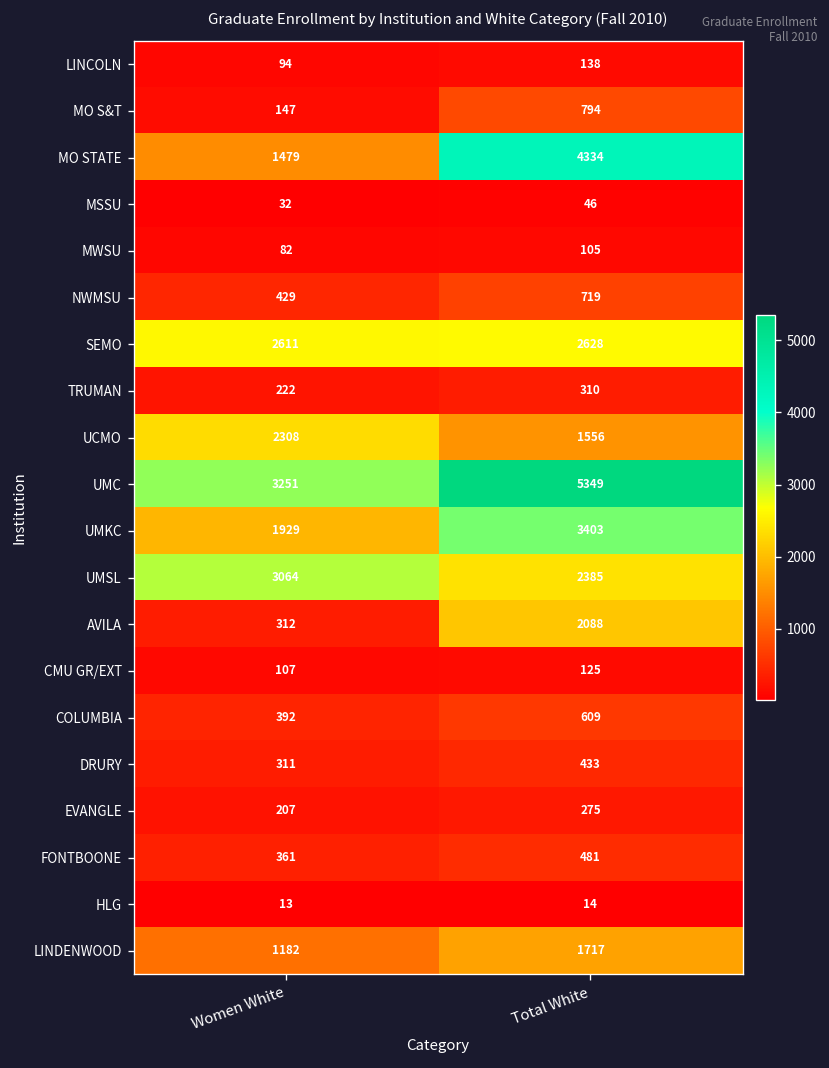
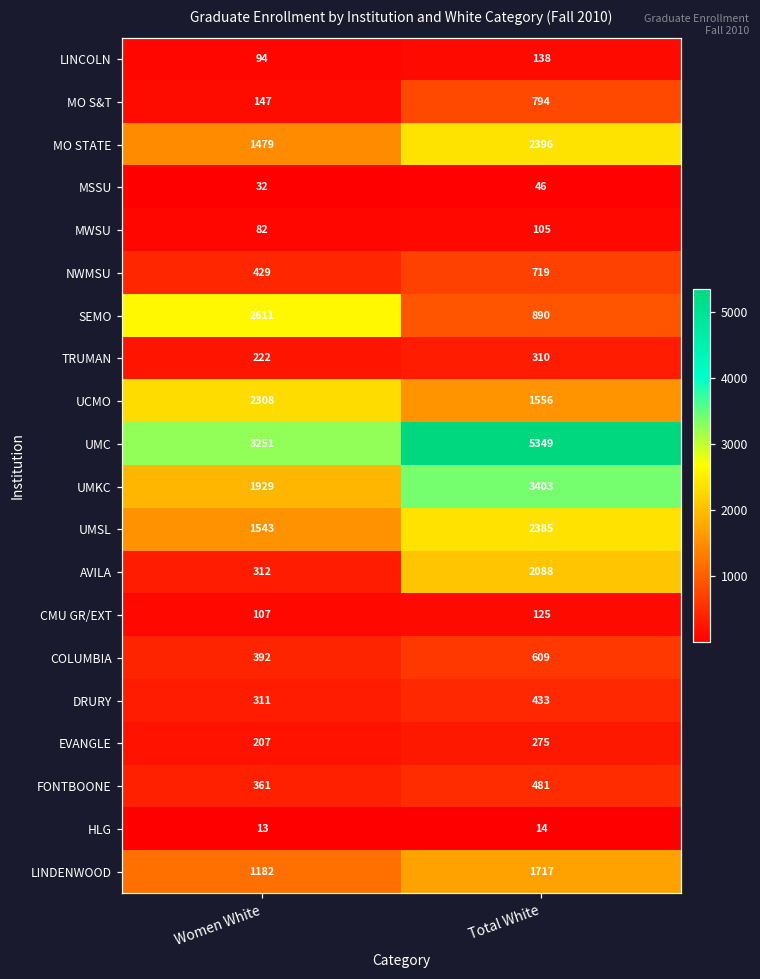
  {
    "LINCOLN": {
      "Women White": 94,
      "Total White": 138
    },
    "MO S&T": {
      "Women White": 147,
      "Total White": 794
    },
    "MO STATE": {
      "Women White": 1479,
-     "Total White": 4334
+     "Total White": 2396
    },
    "MSSU": {
      "Women White": 32,
      "Total White": 46
    },
    "MWSU": {
      "Women White": 82,
      "Total White": 105
    },
    "NWMSU": {
      "Women White": 429,
      "Total White": 719
    },
    "SEMO": {
      "Women White": 2611,
-     "Total White": 2628
+     "Total White": 890
    },
    "TRUMAN": {
      "Women White": 222,
      "Total White": 310
    },
    "UCMO": {
      "Women White": 2308,
      "Total White": 1556
    },
    "UMC": {
      "Women White": 3251,
      "Total White": 5349
    },
    "UMKC": {
      "Women White": 1929,
      "Total White": 3403
    },
    "UMSL": {
-     "Women White": 3064,
+     "Women White": 1543,
      "Total White": 2385
    },
    "AVILA": {
      "Women White": 312,
      "Total White": 2088
    },
    "CMU GR/EXT": {
      "Women White": 107,
      "Total White": 125
    },
    "COLUMBIA": {
      "Women White": 392,
      "Total White": 609
    },
    "DRURY": {
      "Women White": 311,
      "Total White": 433
    },
    "EVANGLE": {
      "Women White": 207,
      "Total White": 275
    },
    "FONTBOONE": {
      "Women White": 361,
      "Total White": 481
    },
    "HLG": {
      "Women White": 13,
      "Total White": 14
    },
    "LINDENWOOD": {
      "Women White": 1182,
      "Total White": 1717
    }
  }
